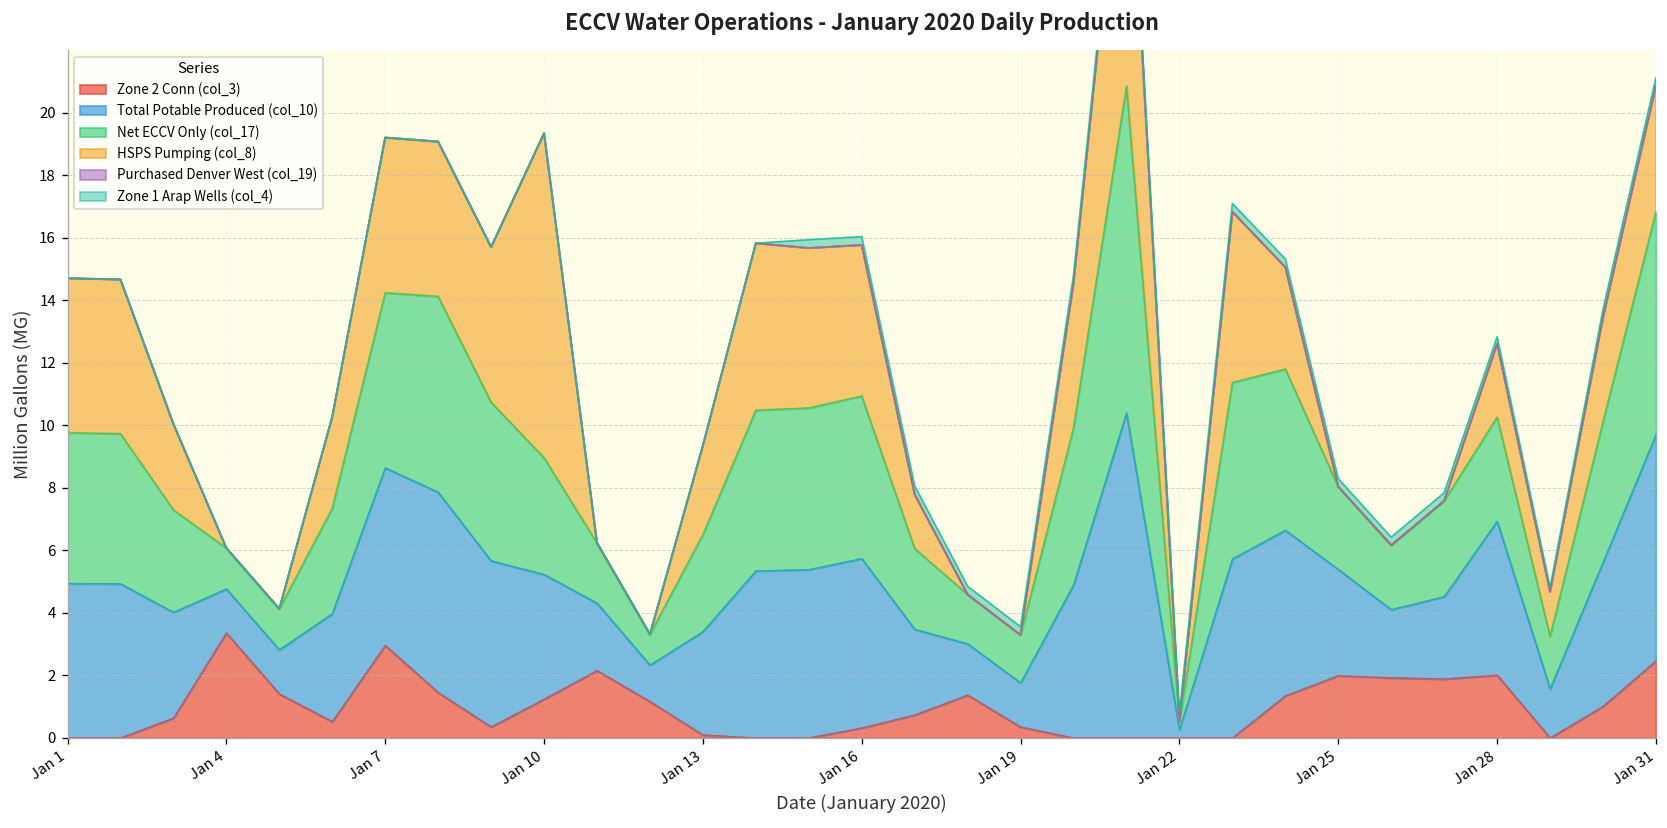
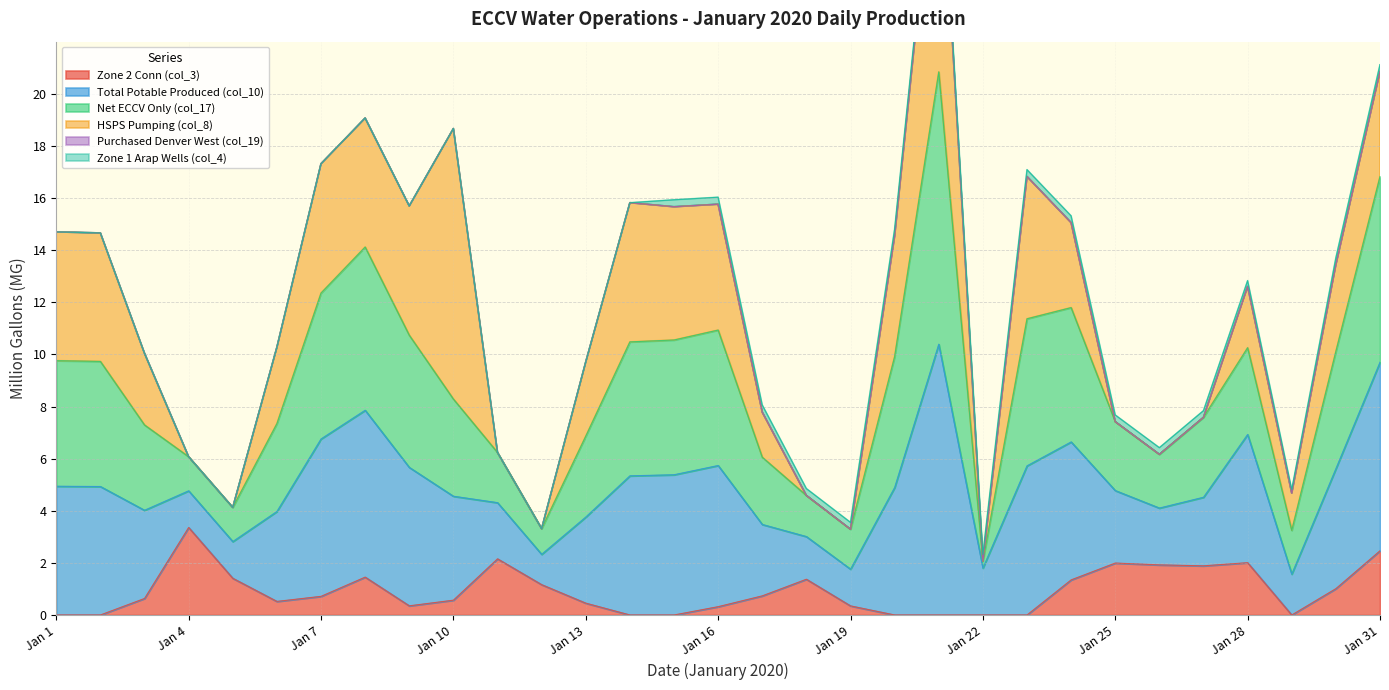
  {
    "Zone 2 Conn (col_3)": {
      "Jan 1": 0.0,
      "Jan 4": 3.4,
-     "Jan 7": 3.0,
-     "Jan 10": 1.2,
-     "Jan 13": 0.1,
+     "Jan 7": 0.7,
+     "Jan 10": 0.6,
+     "Jan 13": 0.5,
      "Jan 16": 0.3,
      "Jan 19": 0.3,
      "Jan 22": 0.0,
      "Jan 25": 2.0,
      "Jan 28": 2.0,
      "Jan 31": 2.5
    },
    "Total Potable Produced (col_10)": {
      "Jan 1": 4.9,
      "Jan 4": 1.4,
-     "Jan 7": 5.7,
+     "Jan 7": 6.0,
      "Jan 10": 4.0,
      "Jan 13": 3.3,
      "Jan 16": 5.4,
      "Jan 19": 1.4,
-     "Jan 22": 0.3,
-     "Jan 25": 3.4,
+     "Jan 22": 1.8,
+     "Jan 25": 2.8,
      "Jan 28": 4.9,
      "Jan 31": 7.2
    }
  }
